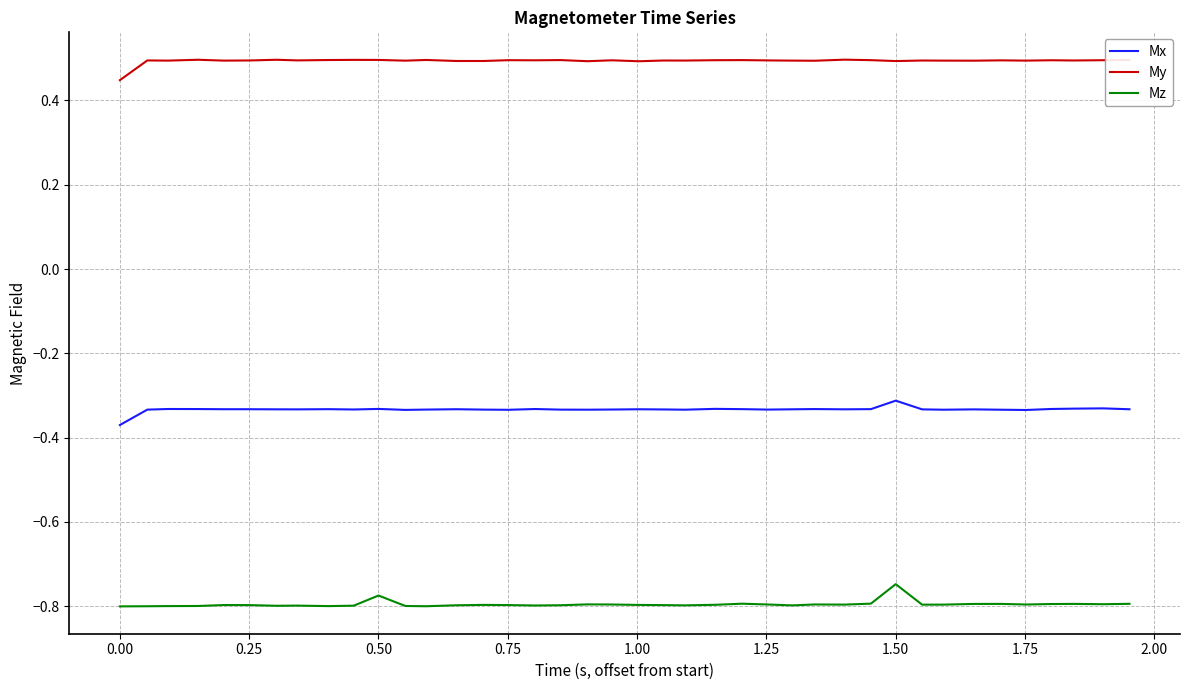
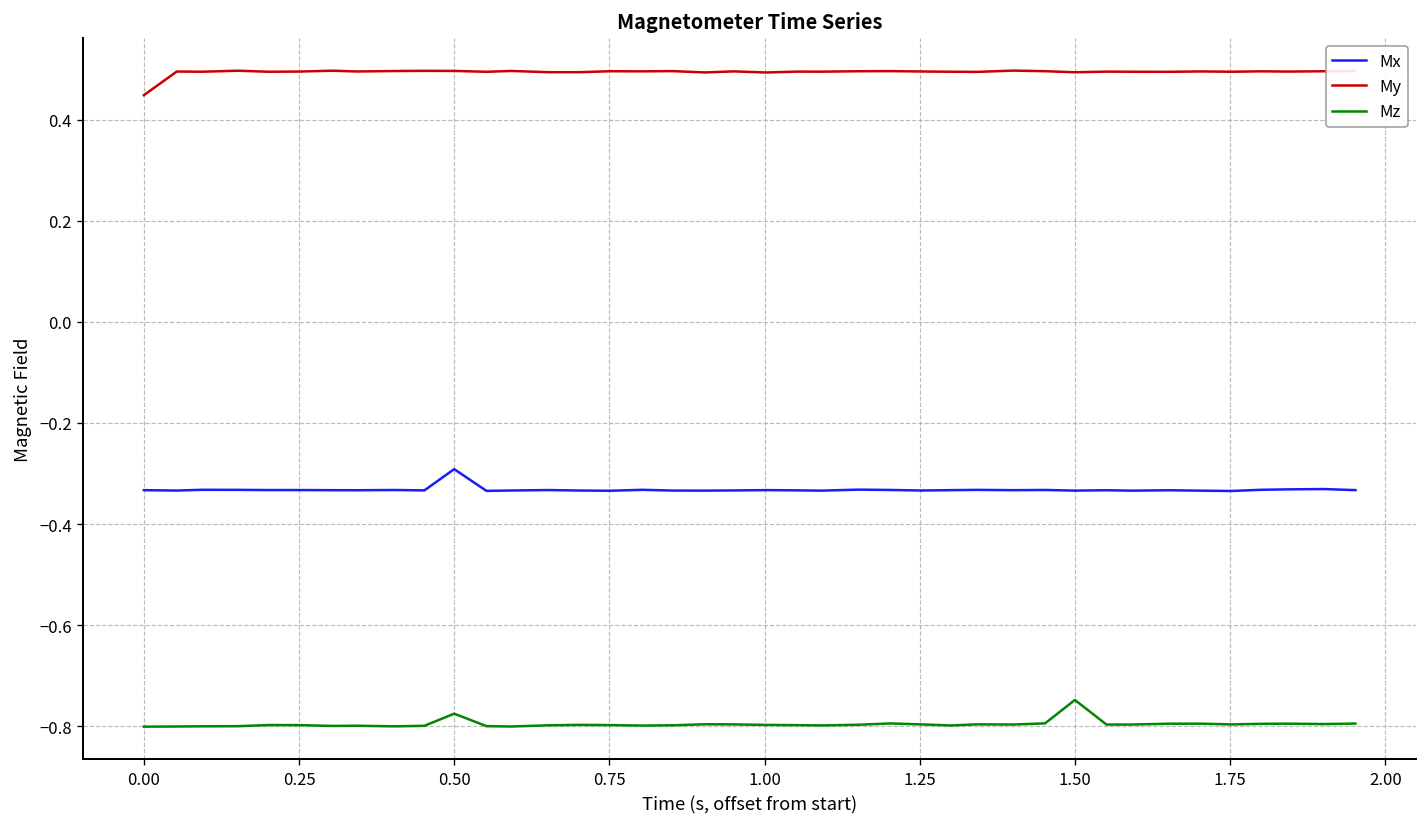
  {
    "Mx": {
-     "0.00": -0.37,
-     "0.50": -0.33,
-     "1.50": -0.31
+     "0.00": -0.33,
+     "0.50": -0.29,
+     "1.50": -0.33
    },
    "My": {
      "0.00": 0.45,
      "0.50": 0.50,
      "1.50": 0.49
    },
    "Mz": {
      "0.00": -0.80,
      "0.50": -0.77,
      "1.50": -0.75
    }
  }
